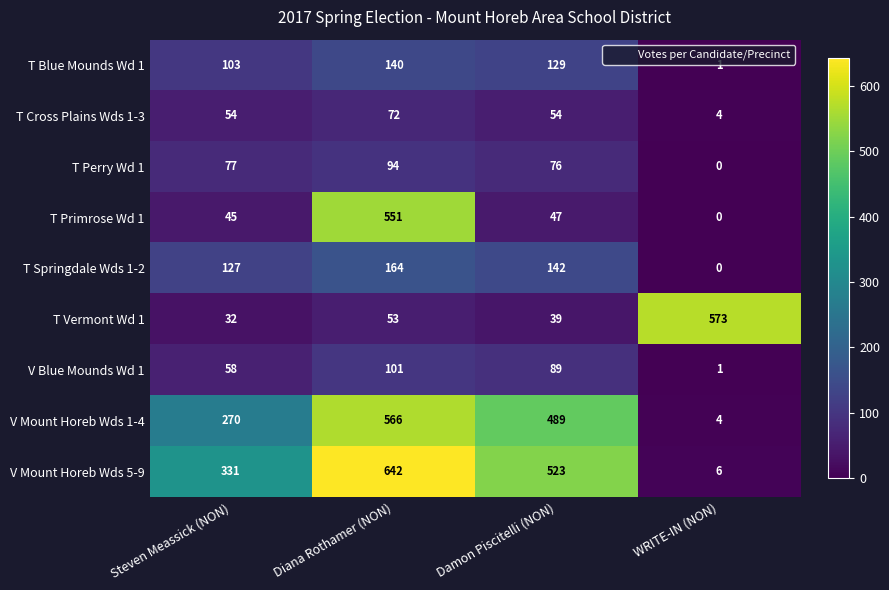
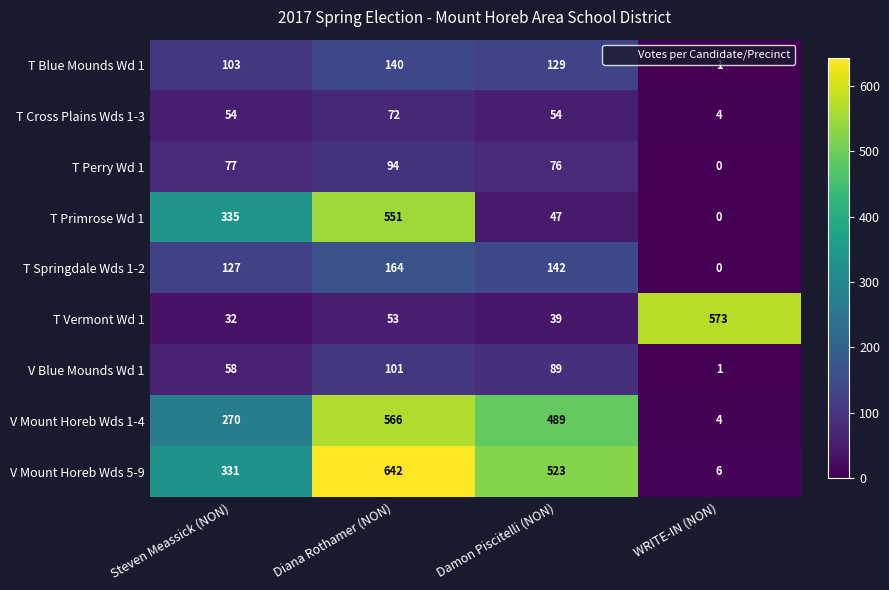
  {
    "T Blue Mounds Wd 1": {
      "Steven Meassick (NON)": 103,
      "Diana Rothamer (NON)": 140,
      "Damon Piscitelli (NON)": 129
    },
    "T Cross Plains Wds 1-3": {
      "Steven Meassick (NON)": 54,
      "Diana Rothamer (NON)": 72,
      "Damon Piscitelli (NON)": 54,
      "WRITE-IN (NON)": 4
    },
    "T Perry Wd 1": {
      "Steven Meassick (NON)": 77,
      "Diana Rothamer (NON)": 94,
      "Damon Piscitelli (NON)": 76,
      "WRITE-IN (NON)": 0
    },
    "T Primrose Wd 1": {
-     "Steven Meassick (NON)": 45,
+     "Steven Meassick (NON)": 335,
      "Diana Rothamer (NON)": 551,
      "Damon Piscitelli (NON)": 47,
      "WRITE-IN (NON)": 0
    },
    "T Springdale Wds 1-2": {
      "Steven Meassick (NON)": 127,
      "Diana Rothamer (NON)": 164,
      "Damon Piscitelli (NON)": 142,
      "WRITE-IN (NON)": 0
    },
    "T Vermont Wd 1": {
      "Steven Meassick (NON)": 32,
      "Diana Rothamer (NON)": 53,
      "Damon Piscitelli (NON)": 39,
      "WRITE-IN (NON)": 573
    },
    "V Blue Mounds Wd 1": {
      "Steven Meassick (NON)": 58,
      "Diana Rothamer (NON)": 101,
      "Damon Piscitelli (NON)": 89,
      "WRITE-IN (NON)": 1
    },
    "V Mount Horeb Wds 1-4": {
      "Steven Meassick (NON)": 270,
      "Diana Rothamer (NON)": 566,
      "Damon Piscitelli (NON)": 489,
      "WRITE-IN (NON)": 4
    },
    "V Mount Horeb Wds 5-9": {
      "Steven Meassick (NON)": 331,
      "Diana Rothamer (NON)": 642,
      "Damon Piscitelli (NON)": 523,
      "WRITE-IN (NON)": 6
    }
  }
